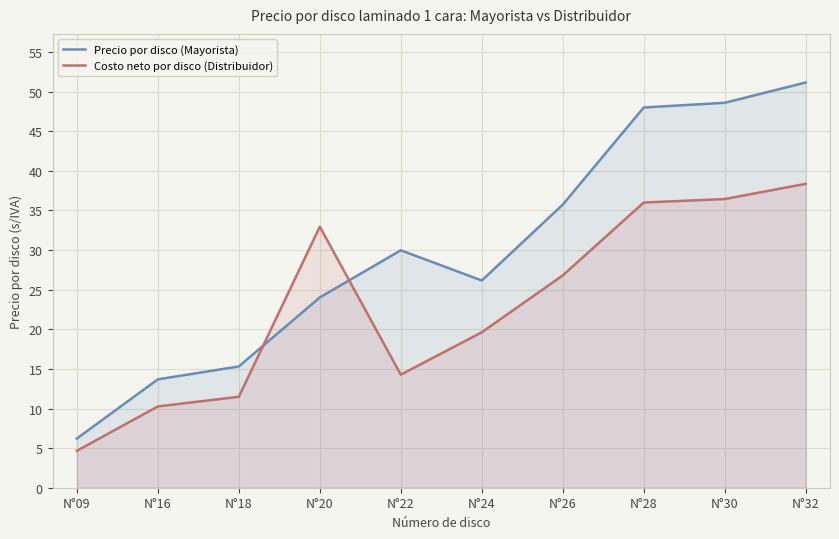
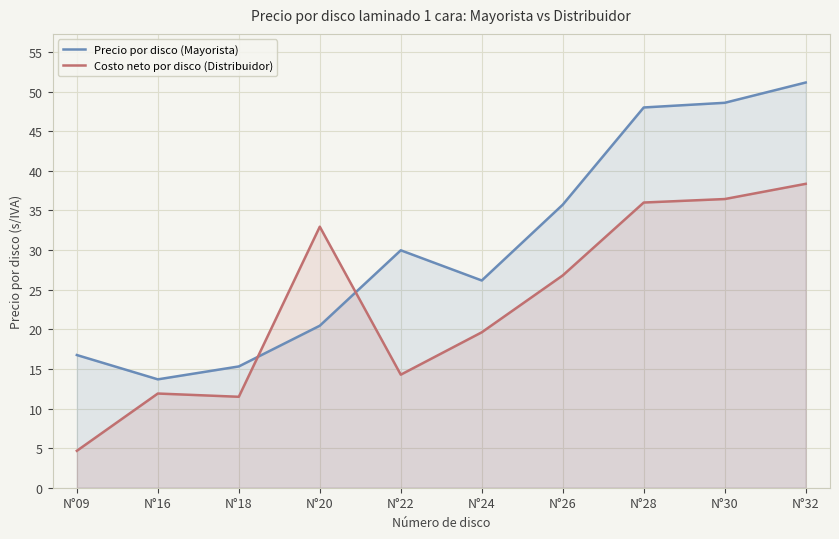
  {
    "Precio por disco (Mayorista)": {
-     "N°09": 6,
+     "N°09": 17,
      "N°16": 14,
      "N°18": 15,
-     "N°20": 24,
+     "N°20": 20,
      "N°22": 30,
      "N°24": 26,
      "N°26": 36,
      "N°28": 48,
      "N°30": 49,
      "N°32": 51
    },
    "Costo neto por disco (Distribuidor)": {
      "N°09": 5,
-     "N°16": 10,
+     "N°16": 12,
      "N°18": 11,
      "N°20": 33,
      "N°22": 14,
      "N°24": 20,
      "N°26": 27,
      "N°28": 36,
      "N°30": 36,
      "N°32": 38
    }
  }
